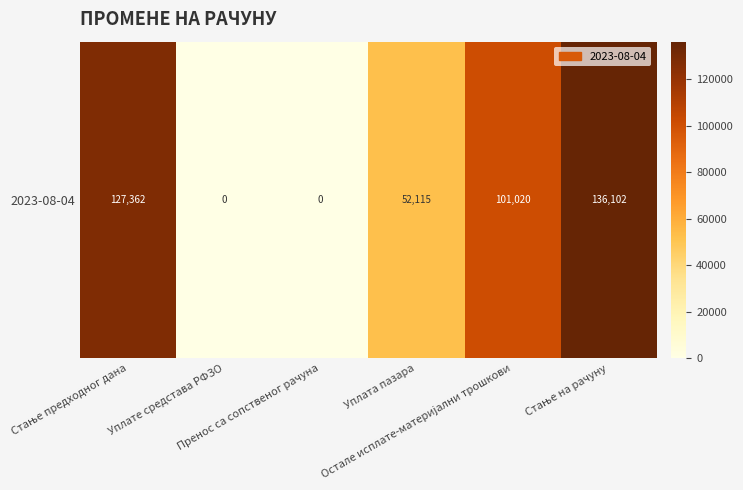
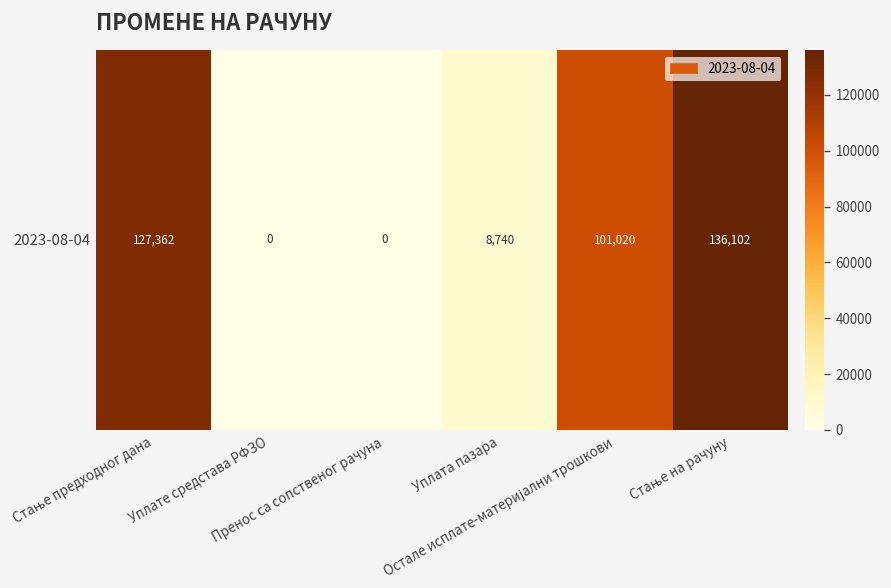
  {
    "2023-08-04": {
      "Стање предходног дана": "127,362",
      "Уплате средстава РФЗО": "0",
      "Пренос са сопственог рачуна": "0",
-     "Уплата пазара": "52,115",
+     "Уплата пазара": "8,740",
      "Остале исплате-материјални трошкови": "101,020",
      "Стање на рачуну": "136,102"
    }
  }
